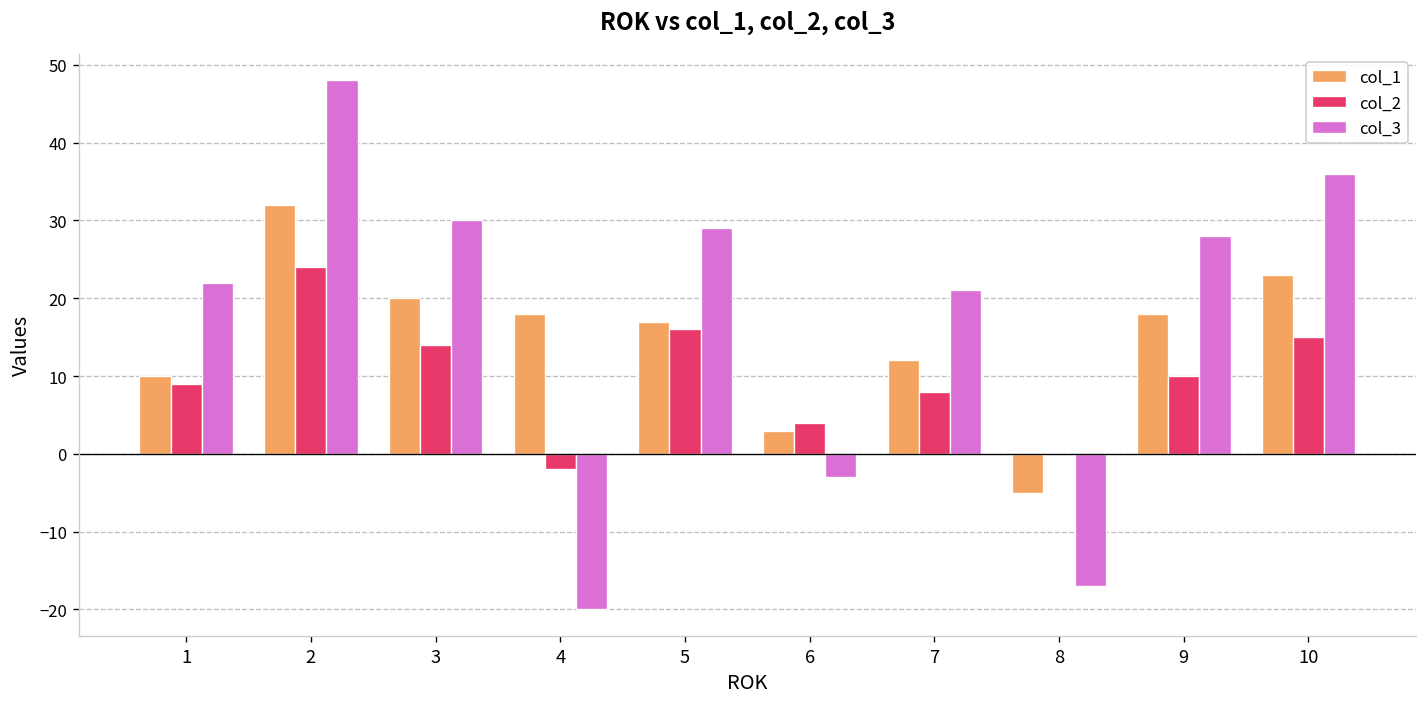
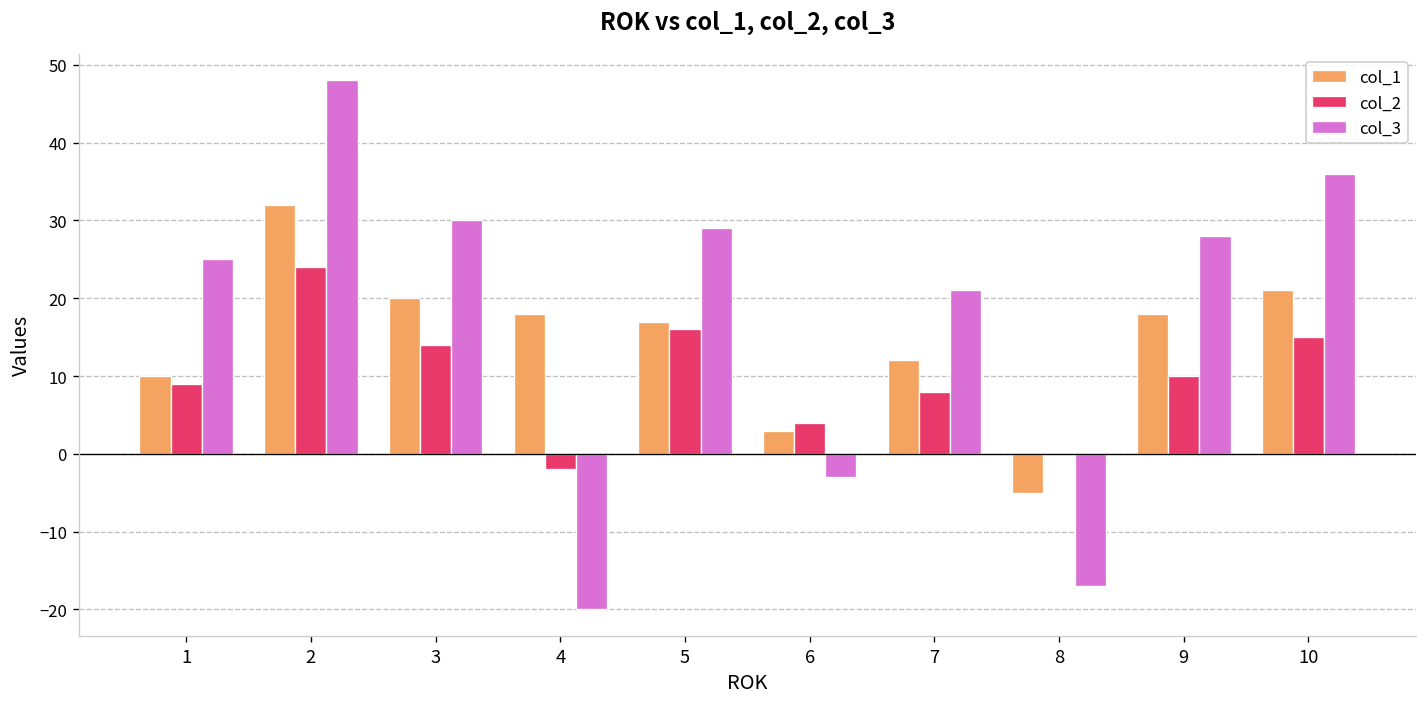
  {
    "col_1": {
      "1": 10,
      "2": 32,
      "3": 20,
      "4": 18,
      "5": 17,
      "6": 3,
      "7": 12,
      "8": -5,
      "9": 18,
-     "10": 23
+     "10": 21
    },
    "col_2": {
      "1": 9,
      "2": 24,
      "3": 14,
      "4": -2,
      "5": 16,
      "6": 4,
      "7": 8,
      "8": 0,
      "9": 10,
      "10": 15
    },
    "col_3": {
-     "1": 22,
+     "1": 25,
      "2": 48,
      "3": 30,
      "4": -20,
      "5": 29,
      "6": -3,
      "7": 21,
      "8": -17,
      "9": 28,
      "10": 36
    }
  }
